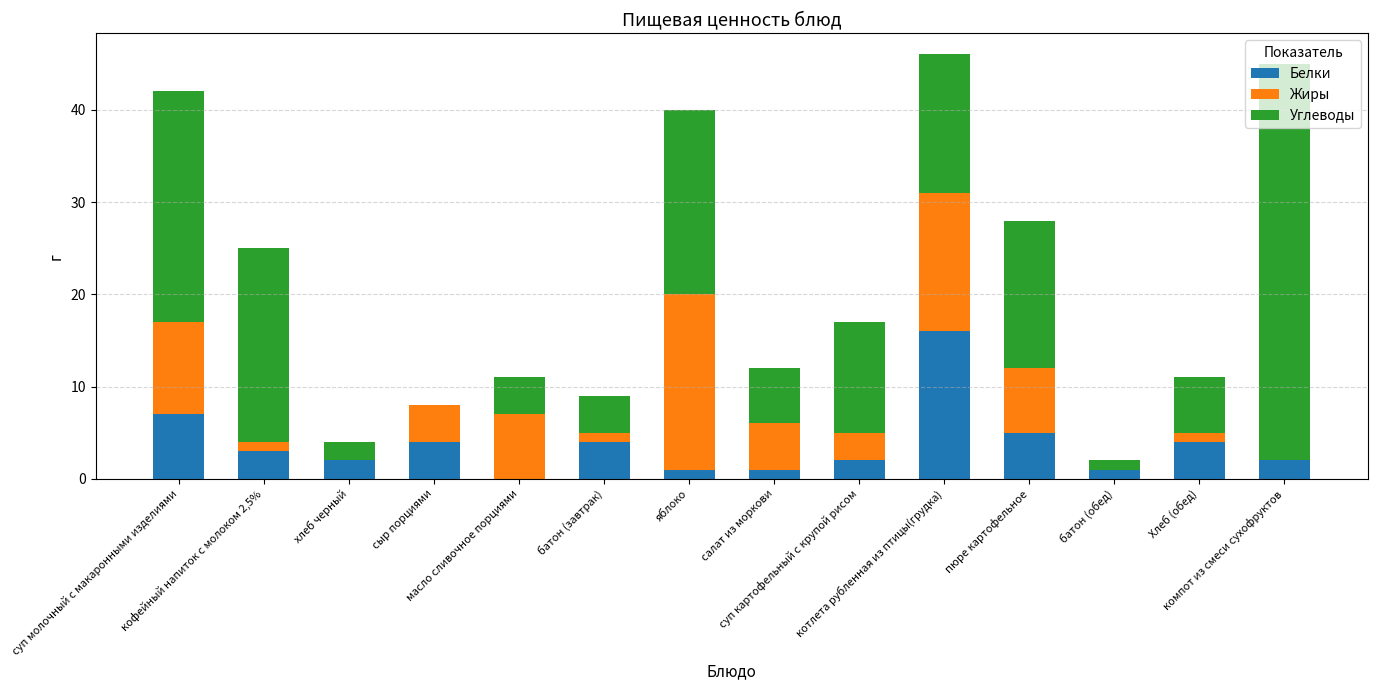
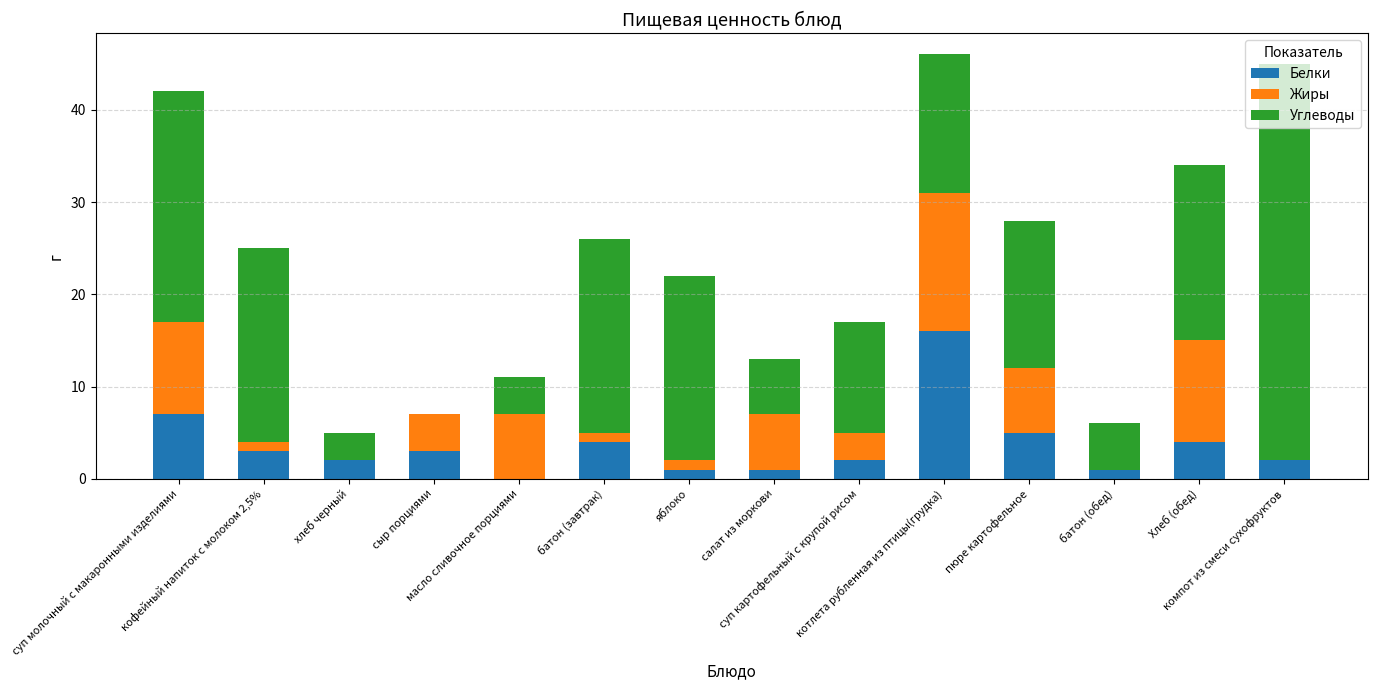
  {
    "Белки": {
      "суп молочный с макаронными изделиями": 7,
      "кофейный напиток с молоком 2,5%": 3,
      "хлеб черный": 2,
-     "сыр порциями": 4,
+     "сыр порциями": 3,
      "масло сливочное порциями": 0,
      "батон (завтрак)": 4,
      "яблоко": 1,
      "салат из моркови": 1,
      "суп картофельный с крупой рисом": 2,
      "котлета рубленная из птицы(грудка)": 16,
      "пюре картофельное": 5,
      "батон (обед)": 1,
      "Хлеб (обед)": 4,
      "компот из смеси сухофруктов": 2
    },
    "Жиры": {
      "суп молочный с макаронными изделиями": 10,
      "кофейный напиток с молоком 2,5%": 1,
      "хлеб черный": 0,
      "сыр порциями": 4,
      "масло сливочное порциями": 7,
      "батон (завтрак)": 1,
-     "яблоко": 19,
-     "салат из моркови": 5,
+     "яблоко": 1,
+     "салат из моркови": 6,
      "суп картофельный с крупой рисом": 3,
      "котлета рубленная из птицы(грудка)": 15,
      "пюре картофельное": 7,
      "батон (обед)": 0,
-     "Хлеб (обед)": 1,
+     "Хлеб (обед)": 11,
      "компот из смеси сухофруктов": 0
    },
    "Углеводы": {
      "суп молочный с макаронными изделиями": 25,
      "кофейный напиток с молоком 2,5%": 21,
-     "хлеб черный": 2,
+     "хлеб черный": 3,
      "сыр порциями": 0,
      "масло сливочное порциями": 4,
-     "батон (завтрак)": 4,
+     "батон (завтрак)": 21,
      "яблоко": 20,
      "салат из моркови": 6,
      "суп картофельный с крупой рисом": 12,
      "котлета рубленная из птицы(грудка)": 15,
      "пюре картофельное": 16,
-     "батон (обед)": 1,
-     "Хлеб (обед)": 6
+     "батон (обед)": 5,
+     "Хлеб (обед)": 19
    }
  }
